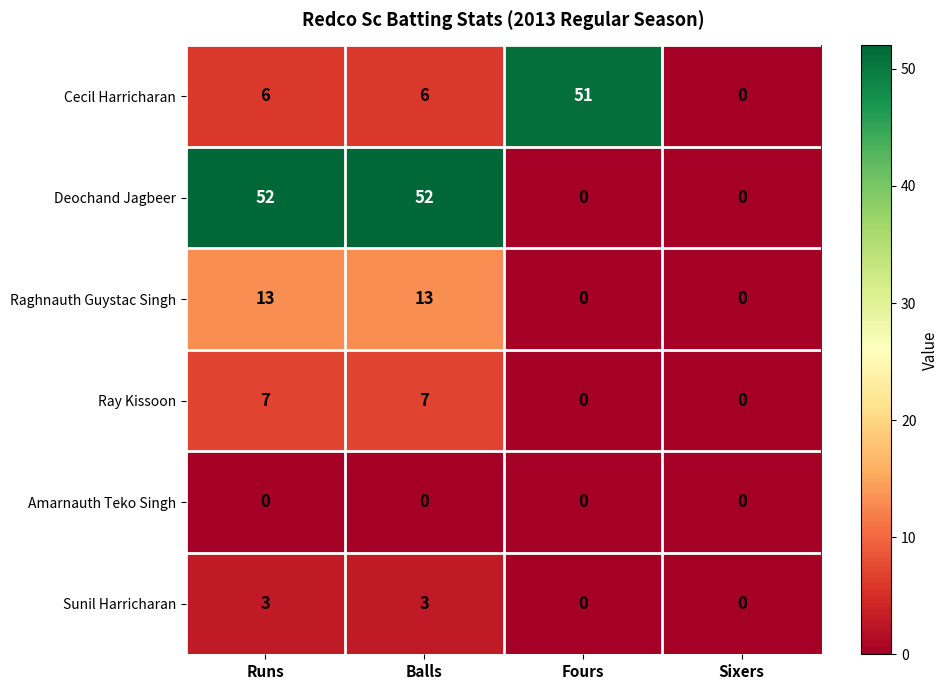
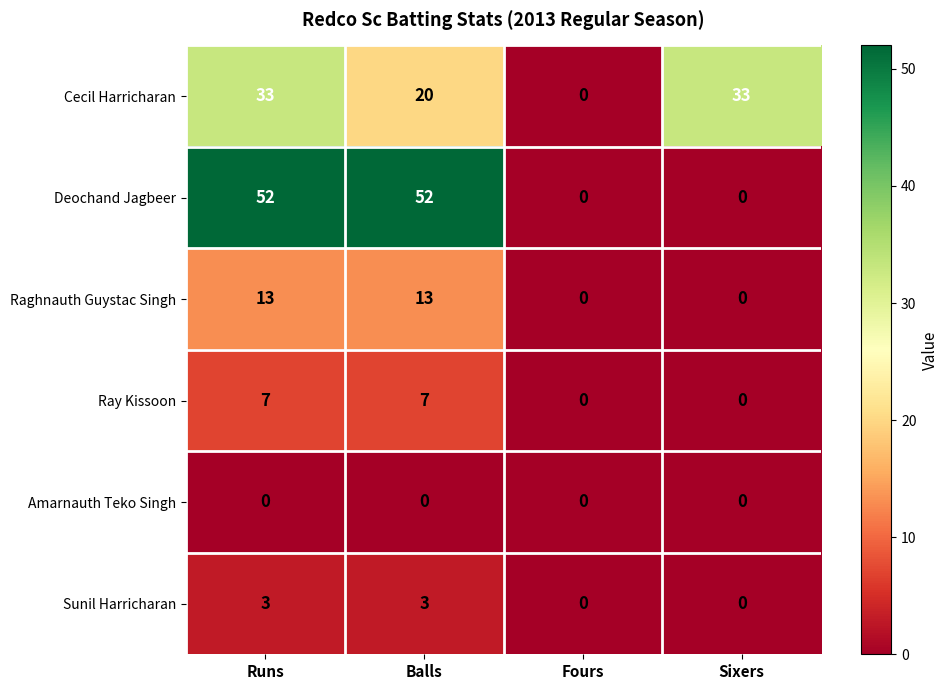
  {
    "Cecil Harricharan": {
-     "Runs": 6,
-     "Balls": 6,
-     "Fours": 51,
-     "Sixers": 0
+     "Runs": 33,
+     "Balls": 20,
+     "Fours": 0,
+     "Sixers": 33
    },
    "Deochand Jagbeer": {
      "Runs": 52,
      "Balls": 52,
      "Fours": 0,
      "Sixers": 0
    },
    "Raghnauth Guystac Singh": {
      "Runs": 13,
      "Balls": 13,
      "Fours": 0,
      "Sixers": 0
    },
    "Ray Kissoon": {
      "Runs": 7,
      "Balls": 7,
      "Fours": 0,
      "Sixers": 0
    },
    "Amarnauth Teko Singh": {
      "Runs": 0,
      "Balls": 0,
      "Fours": 0,
      "Sixers": 0
    },
    "Sunil Harricharan": {
      "Runs": 3,
      "Balls": 3,
      "Fours": 0,
      "Sixers": 0
    }
  }
